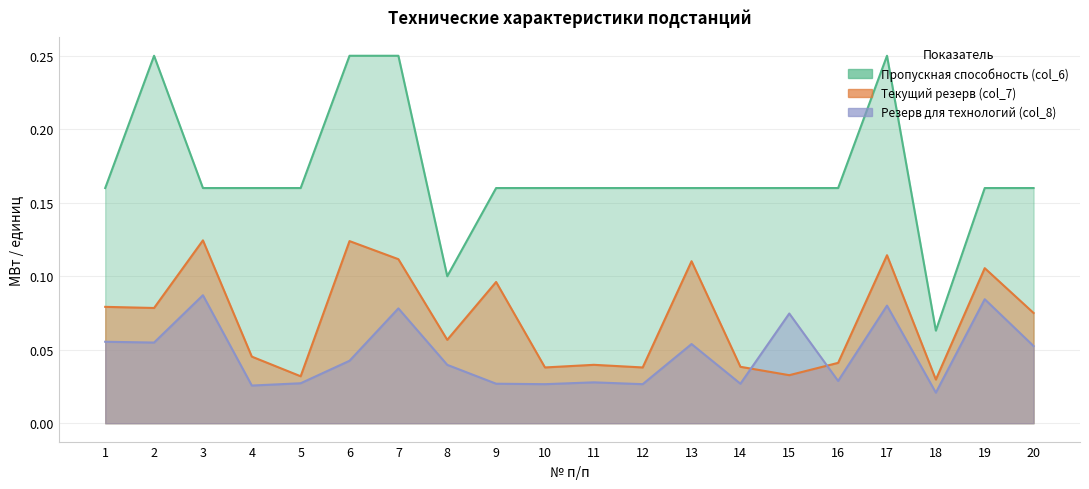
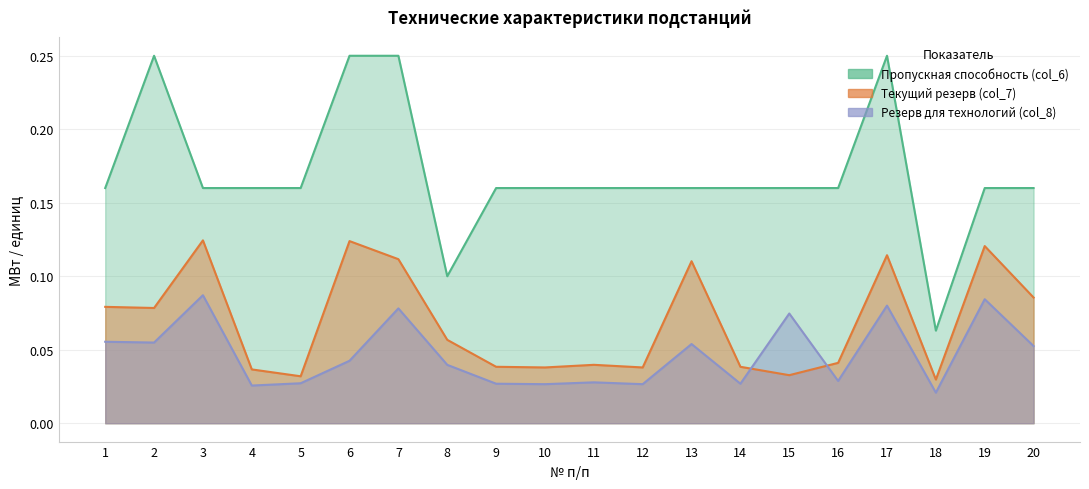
  {
    "Текущий резерв (col_7)": {
      "1": 0.079,
      "2": 0.078,
      "3": 0.124,
-     "4": 0.045,
+     "4": 0.037,
      "5": 0.032,
      "6": 0.124,
      "7": 0.112,
      "8": 0.057,
-     "9": 0.096,
+     "9": 0.038,
      "10": 0.038,
      "11": 0.040,
      "12": 0.038,
      "13": 0.110,
      "14": 0.038,
      "15": 0.033,
      "16": 0.041,
      "17": 0.114,
      "18": 0.030,
-     "19": 0.105,
-     "20": 0.075
+     "19": 0.121,
+     "20": 0.086
    }
  }
